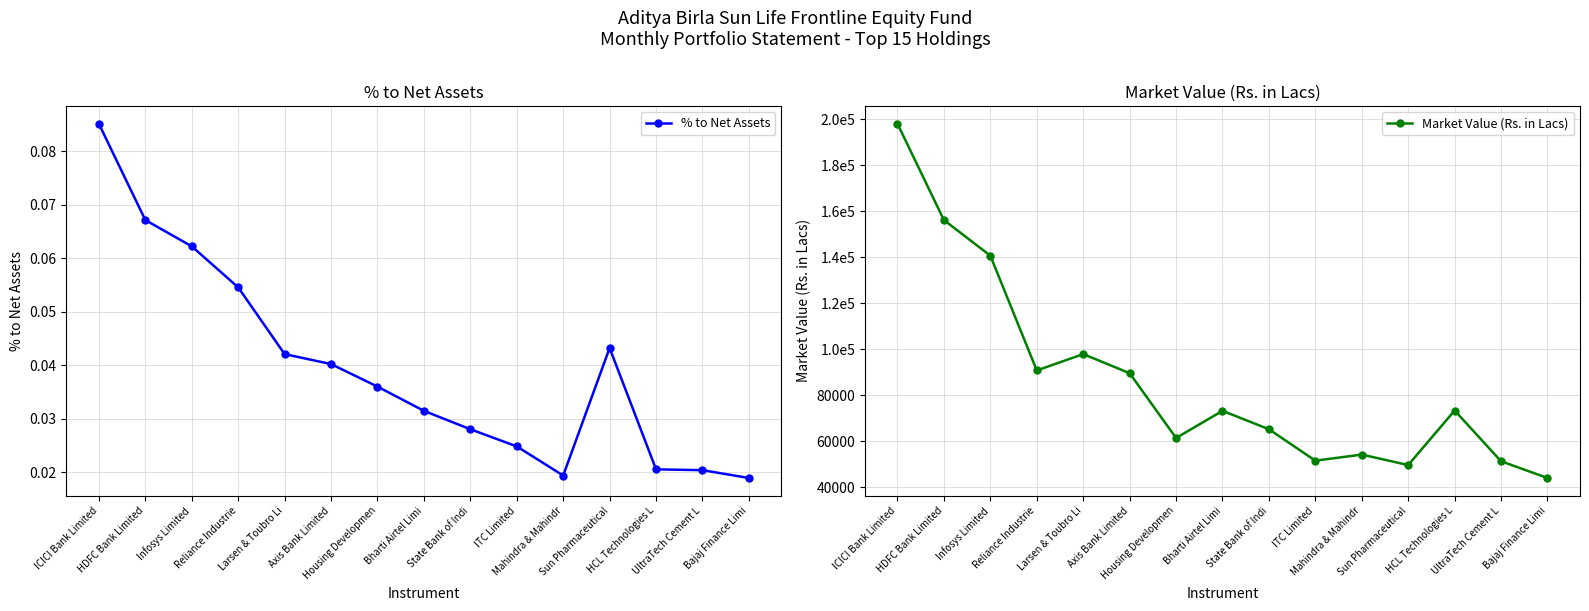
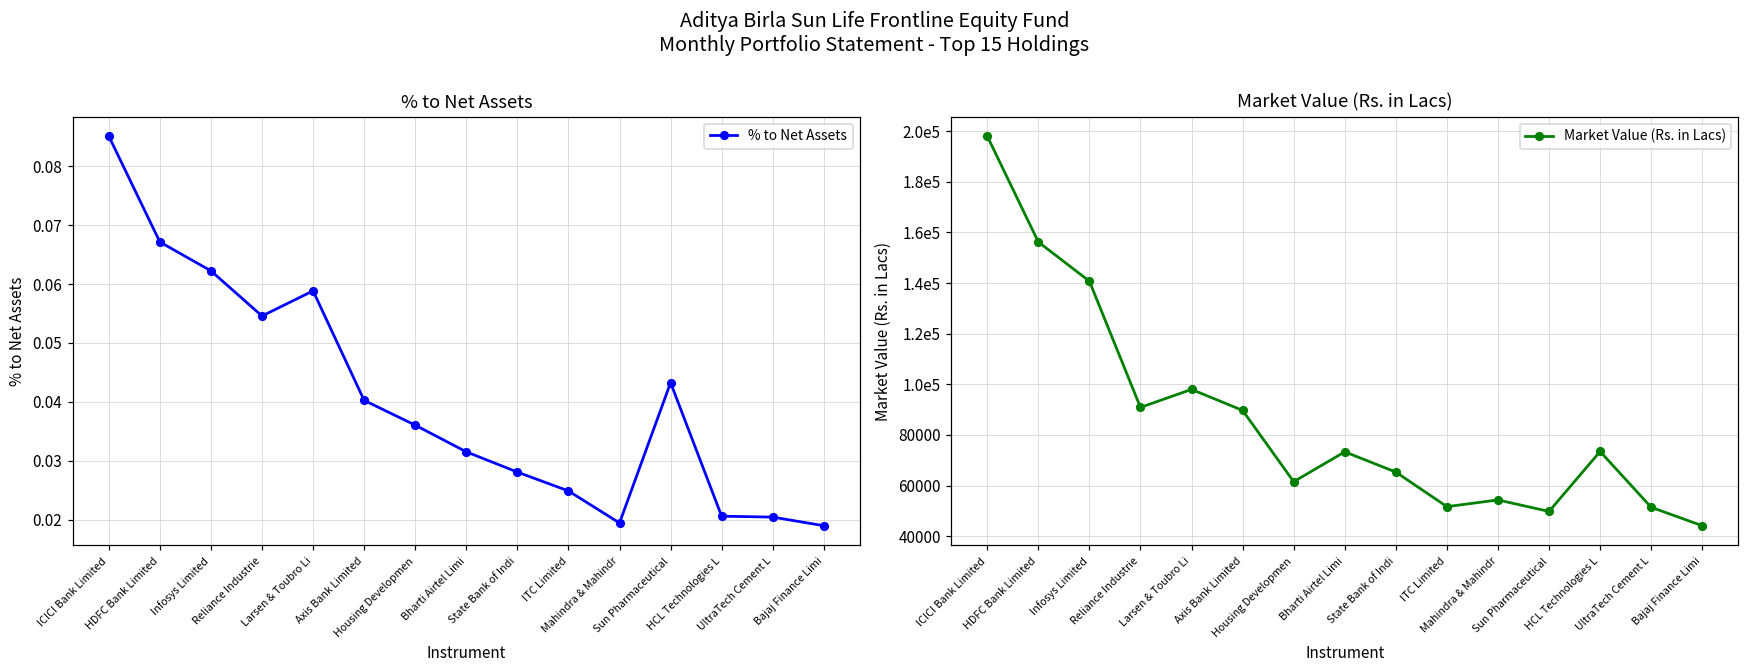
  {
    "% to Net Assets": {
      "ICICI Bank Limited": 0.085,
      "HDFC Bank Limited": 0.067,
      "Infosys Limited": 0.062,
      "Reliance Industrie": 0.055,
-     "Larsen & Toubro Li": 0.042,
+     "Larsen & Toubro Li": 0.059,
      "Axis Bank Limited": 0.040,
      "Housing Developmen": 0.036,
      "Bharti Airtel Limi": 0.032,
      "State Bank of Indi": 0.028,
      "ITC Limited": 0.025,
      "Mahindra & Mahindr": 0.019,
      "Sun Pharmaceutical": 0.043,
      "HCL Technologies L": 0.021,
      "UltraTech Cement L": 0.020,
      "Bajaj Finance Limi": 0.019
    },
    "Market Value (Rs. in Lacs)": {
      "ICICI Bank Limited": 198000,
      "HDFC Bank Limited": 156000,
      "Infosys Limited": 141000,
      "Reliance Industrie": 91000,
      "Larsen & Toubro Li": 98000,
      "Axis Bank Limited": 90000,
      "Housing Developmen": 62000,
      "Bharti Airtel Limi": 73000,
      "State Bank of Indi": 65000,
      "ITC Limited": 52000,
      "Mahindra & Mahindr": 54000,
      "Sun Pharmaceutical": 50000,
      "HCL Technologies L": 73000,
      "UltraTech Cement L": 51000,
      "Bajaj Finance Limi": 44000
    }
  }
